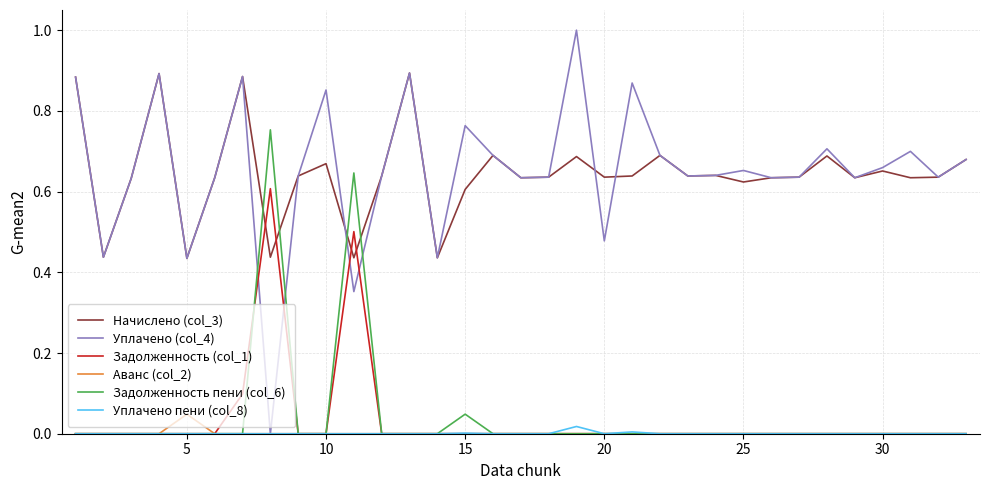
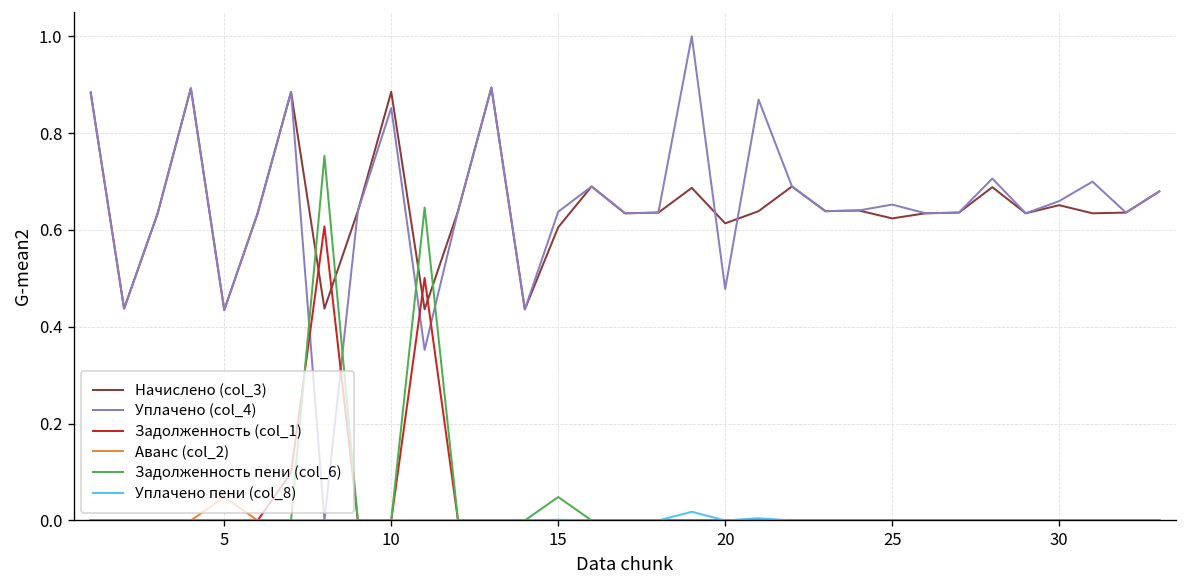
  {
    "Начислено (col_3)": {
-     "10": 0.67,
+     "10": 0.89,
      "15": 0.61,
-     "20": 0.64,
+     "20": 0.61,
      "25": 0.62,
      "30": 0.65
    },
    "Уплачено (col_4)": {
      "10": 0.85,
-     "15": 0.76,
+     "15": 0.64,
      "20": 0.48,
      "25": 0.65,
      "30": 0.66
    },
    "Задолженность пени (col_6)": {
      "15": 0.05
    }
  }
